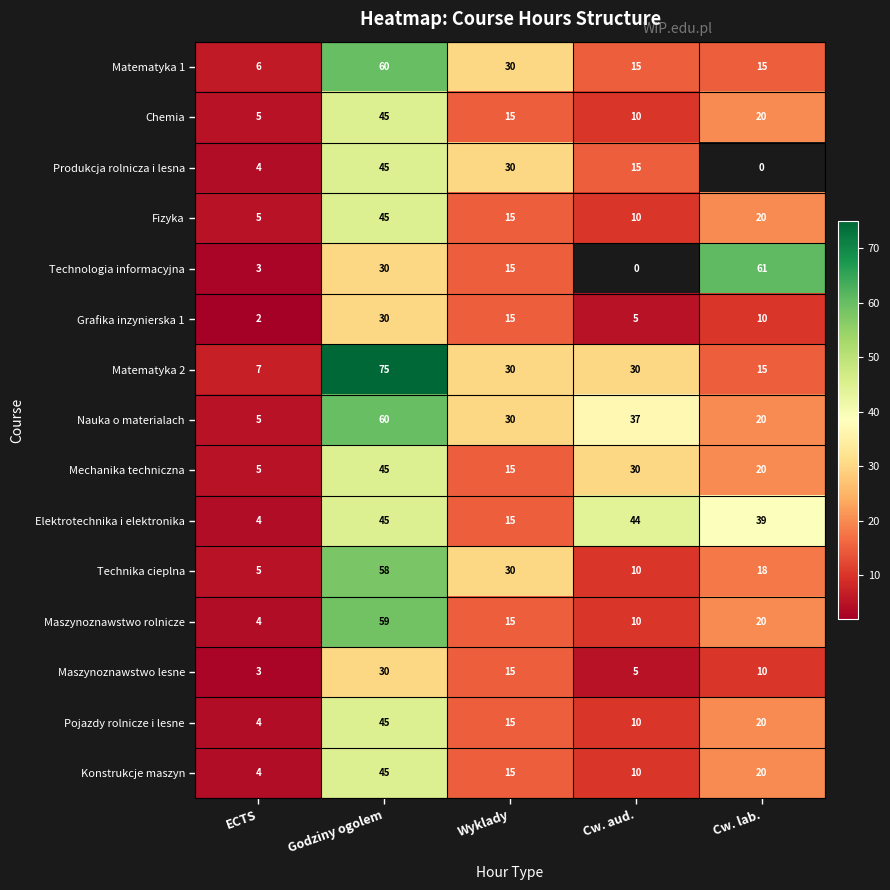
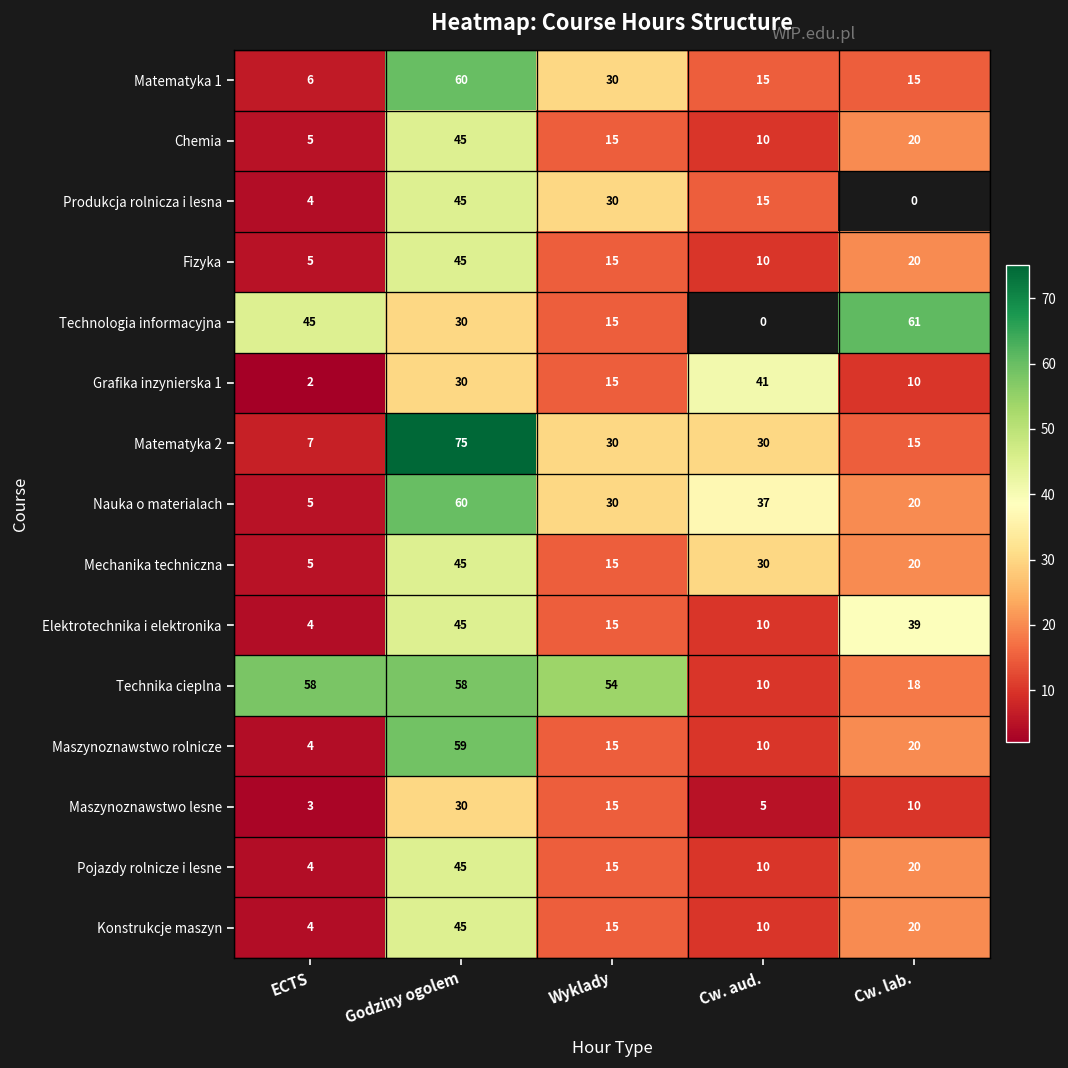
  {
    "Matematyka 1": {
      "ECTS": 6,
      "Godziny ogolem": 60,
      "Wyklady": 30,
      "Cw. aud.": 15,
      "Cw. lab.": 15
    },
    "Chemia": {
      "ECTS": 5,
      "Godziny ogolem": 45,
      "Wyklady": 15,
      "Cw. aud.": 10,
      "Cw. lab.": 20
    },
    "Produkcja rolnicza i lesna": {
      "ECTS": 4,
      "Godziny ogolem": 45,
      "Wyklady": 30,
      "Cw. aud.": 15
    },
    "Fizyka": {
      "ECTS": 5,
      "Godziny ogolem": 45,
      "Wyklady": 15,
      "Cw. aud.": 10,
      "Cw. lab.": 20
    },
    "Technologia informacyjna": {
-     "ECTS": 3,
+     "ECTS": 45,
      "Godziny ogolem": 30,
      "Wyklady": 15,
      "Cw. lab.": 61
    },
    "Grafika inzynierska 1": {
      "ECTS": 2,
      "Godziny ogolem": 30,
      "Wyklady": 15,
-     "Cw. aud.": 5,
+     "Cw. aud.": 41,
      "Cw. lab.": 10
    },
    "Matematyka 2": {
      "ECTS": 7,
      "Godziny ogolem": 75,
      "Wyklady": 30,
      "Cw. aud.": 30,
      "Cw. lab.": 15
    },
    "Nauka o materialach": {
      "ECTS": 5,
      "Godziny ogolem": 60,
      "Wyklady": 30,
      "Cw. aud.": 37,
      "Cw. lab.": 20
    },
    "Mechanika techniczna": {
      "ECTS": 5,
      "Godziny ogolem": 45,
      "Wyklady": 15,
      "Cw. aud.": 30,
      "Cw. lab.": 20
    },
    "Elektrotechnika i elektronika": {
      "ECTS": 4,
      "Godziny ogolem": 45,
      "Wyklady": 15,
-     "Cw. aud.": 44,
+     "Cw. aud.": 10,
      "Cw. lab.": 39
    },
    "Technika cieplna": {
-     "ECTS": 5,
+     "ECTS": 58,
      "Godziny ogolem": 58,
-     "Wyklady": 30,
+     "Wyklady": 54,
      "Cw. aud.": 10,
      "Cw. lab.": 18
    },
    "Maszynoznawstwo rolnicze": {
      "ECTS": 4,
      "Godziny ogolem": 59,
      "Wyklady": 15,
      "Cw. aud.": 10,
      "Cw. lab.": 20
    },
    "Maszynoznawstwo lesne": {
      "ECTS": 3,
      "Godziny ogolem": 30,
      "Wyklady": 15,
      "Cw. aud.": 5,
      "Cw. lab.": 10
    },
    "Pojazdy rolnicze i lesne": {
      "ECTS": 4,
      "Godziny ogolem": 45,
      "Wyklady": 15,
      "Cw. aud.": 10,
      "Cw. lab.": 20
    },
    "Konstrukcje maszyn": {
      "ECTS": 4,
      "Godziny ogolem": 45,
      "Wyklady": 15,
      "Cw. aud.": 10,
      "Cw. lab.": 20
    }
  }
